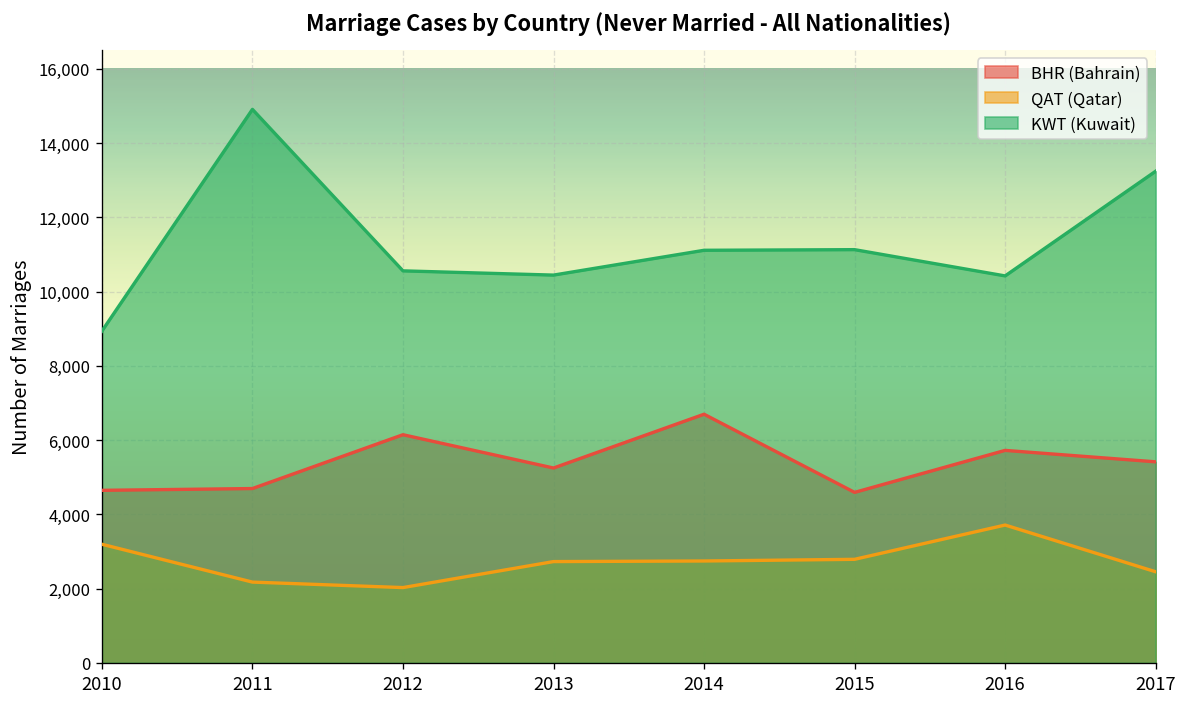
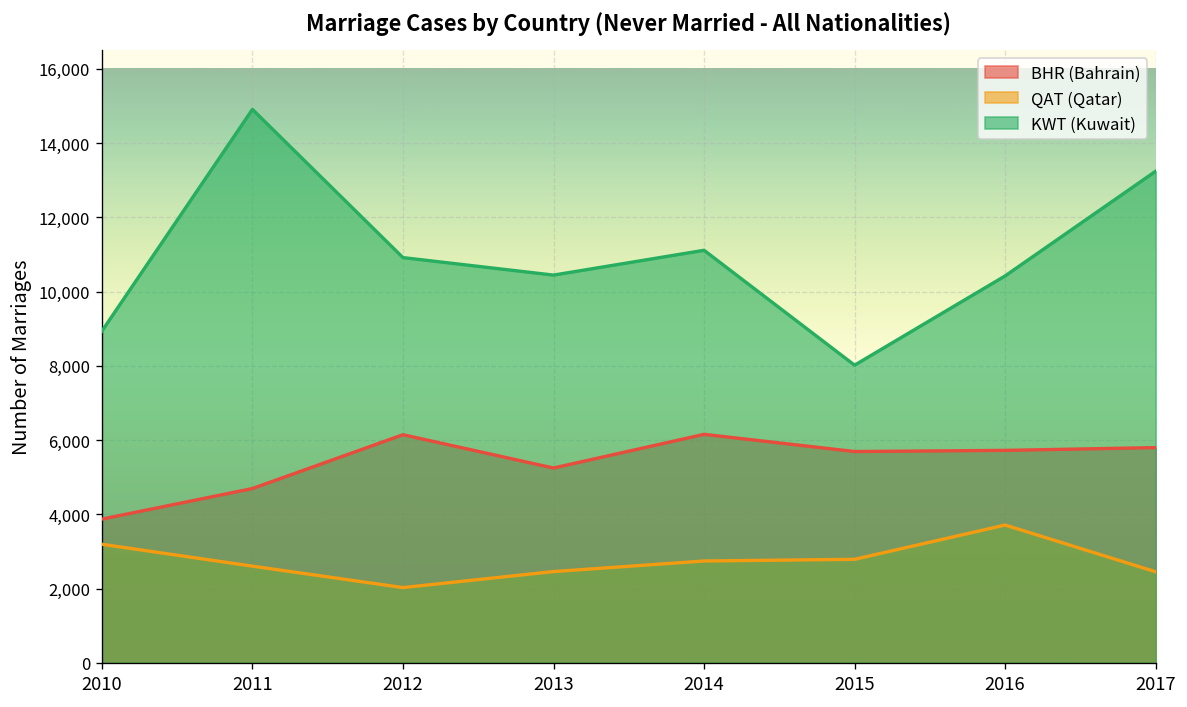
  {
    "BHR (Bahrain)": {
-     "2010": "4,600",
+     "2010": "3,900",
      "2011": "4,700",
      "2012": "6,100",
      "2013": "5,200",
-     "2014": "6,700",
-     "2015": "4,600",
+     "2014": "6,200",
+     "2015": "5,700",
      "2016": "5,700",
-     "2017": "5,400"
+     "2017": "5,800"
    },
    "QAT (Qatar)": {
      "2010": "3,200",
-     "2011": "2,200",
+     "2011": "2,600",
      "2012": "2,000",
-     "2013": "2,700",
+     "2013": "2,500",
      "2014": "2,700",
      "2015": "2,800",
      "2016": "3,700",
      "2017": "2,500"
    },
    "KWT (Kuwait)": {
      "2010": "8,900",
      "2011": "14,900",
-     "2012": "10,600",
+     "2012": "10,900",
      "2013": "10,400",
      "2014": "11,100",
-     "2015": "11,100",
+     "2015": "8,000",
      "2016": "10,400",
      "2017": "13,200"
    }
  }
